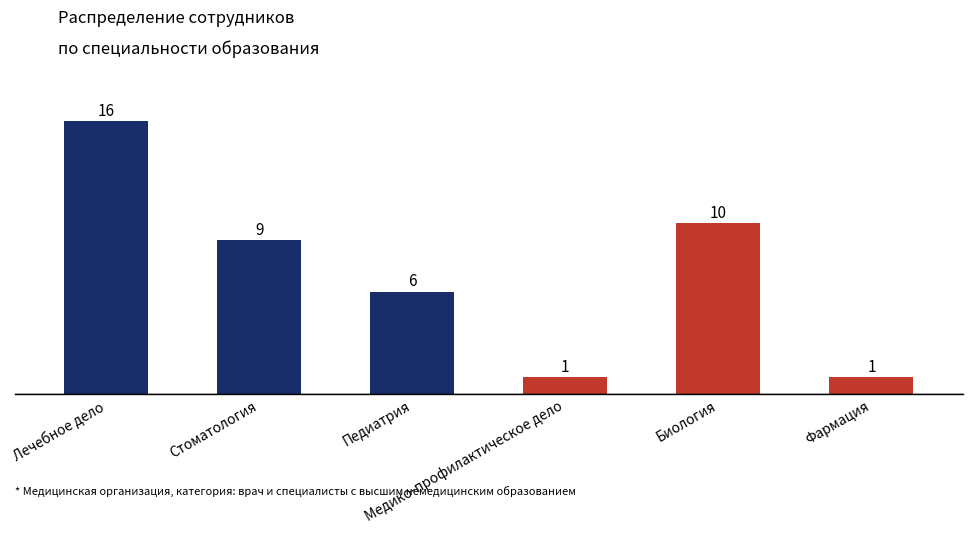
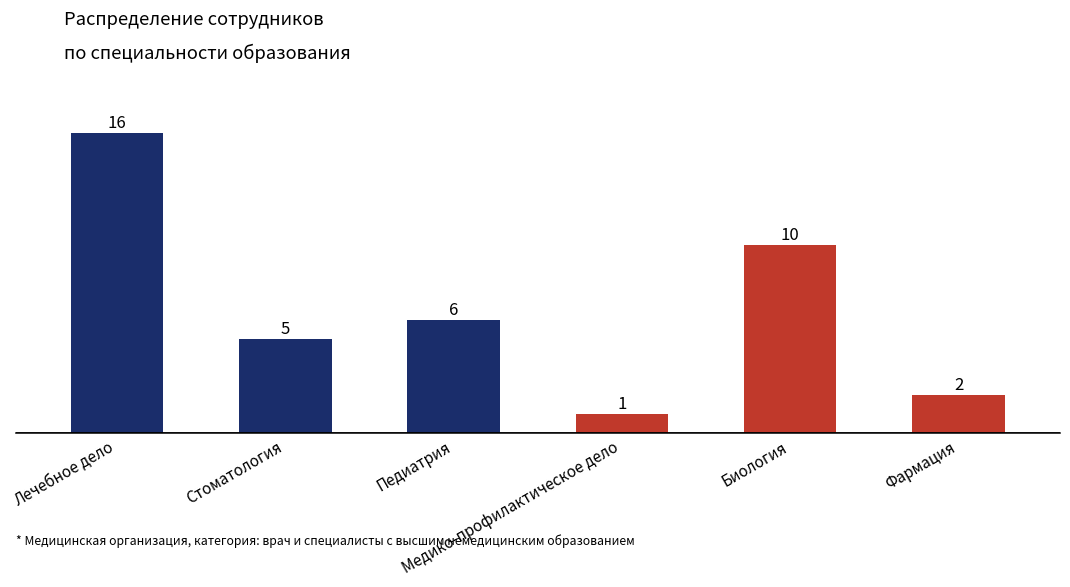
  {
    "Лечебное дело": 16,
-   "Стоматология": 9,
+   "Стоматология": 5,
    "Педиатрия": 6,
    "Медико-профилактическое дело": 1,
    "Биология": 10,
-   "Фармация": 1
+   "Фармация": 2
  }
